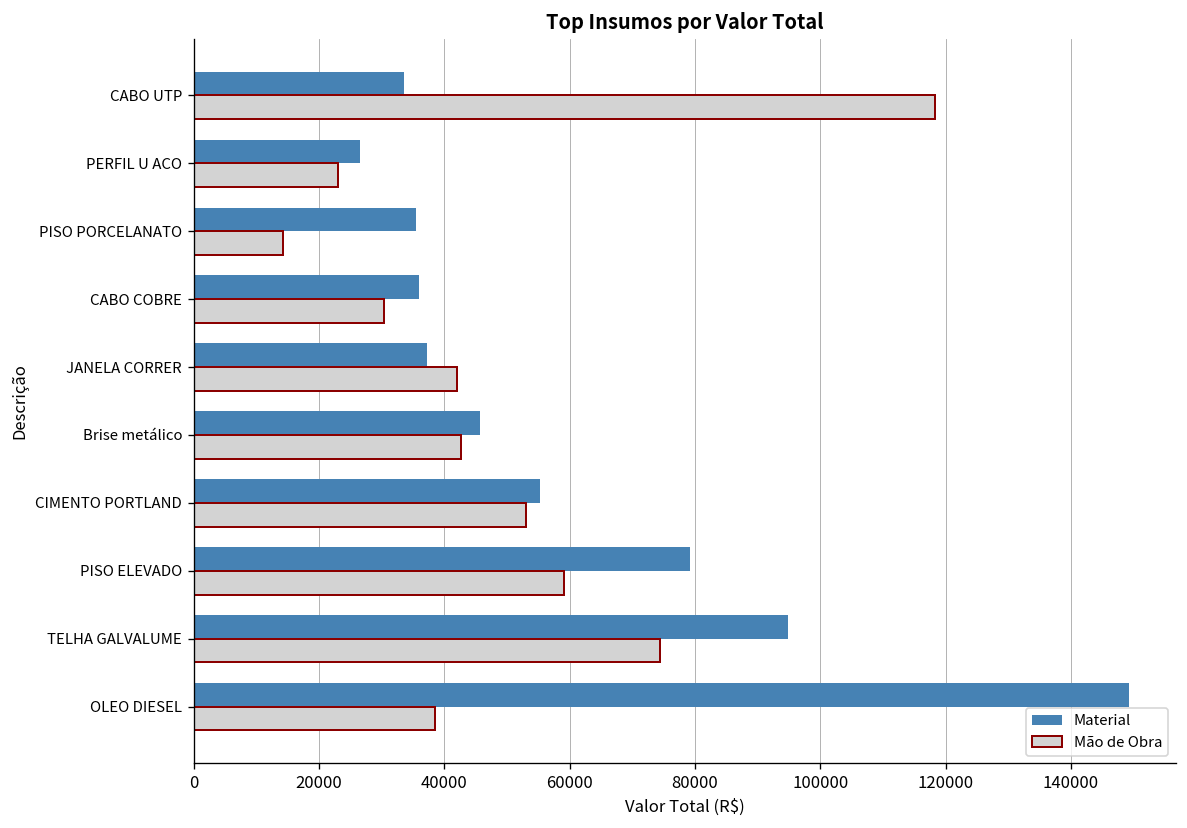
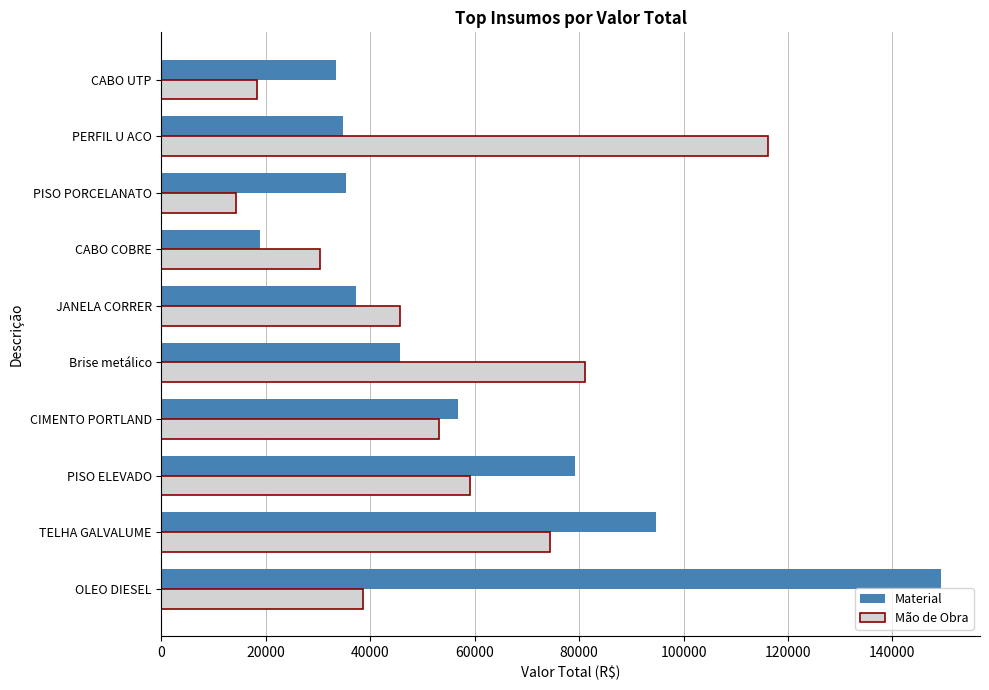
  {
    "Material": {
      "CABO UTP": 34000,
-     "PERFIL U ACO": 27000,
+     "PERFIL U ACO": 35000,
      "PISO PORCELANATO": 35000,
-     "CABO COBRE": 36000,
+     "CABO COBRE": 19000,
      "JANELA CORRER": 37000,
      "Brise metálico": 46000,
-     "CIMENTO PORTLAND": 55000,
+     "CIMENTO PORTLAND": 57000,
      "PISO ELEVADO": 79000,
      "TELHA GALVALUME": 95000,
      "OLEO DIESEL": 149000
    },
    "Mão de Obra": {
-     "CABO UTP": 118000,
-     "PERFIL U ACO": 23000,
+     "CABO UTP": 18000,
+     "PERFIL U ACO": 116000,
      "PISO PORCELANATO": 14000,
      "CABO COBRE": 30000,
-     "JANELA CORRER": 42000,
-     "Brise metálico": 43000,
+     "JANELA CORRER": 46000,
+     "Brise metálico": 81000,
      "CIMENTO PORTLAND": 53000,
      "PISO ELEVADO": 59000,
      "TELHA GALVALUME": 74000,
      "OLEO DIESEL": 39000
    }
  }
